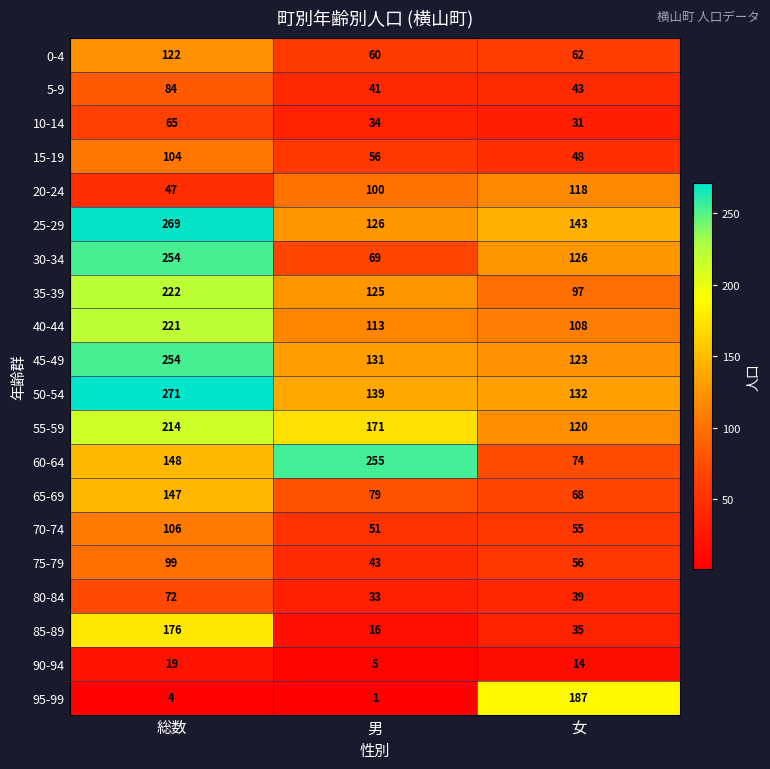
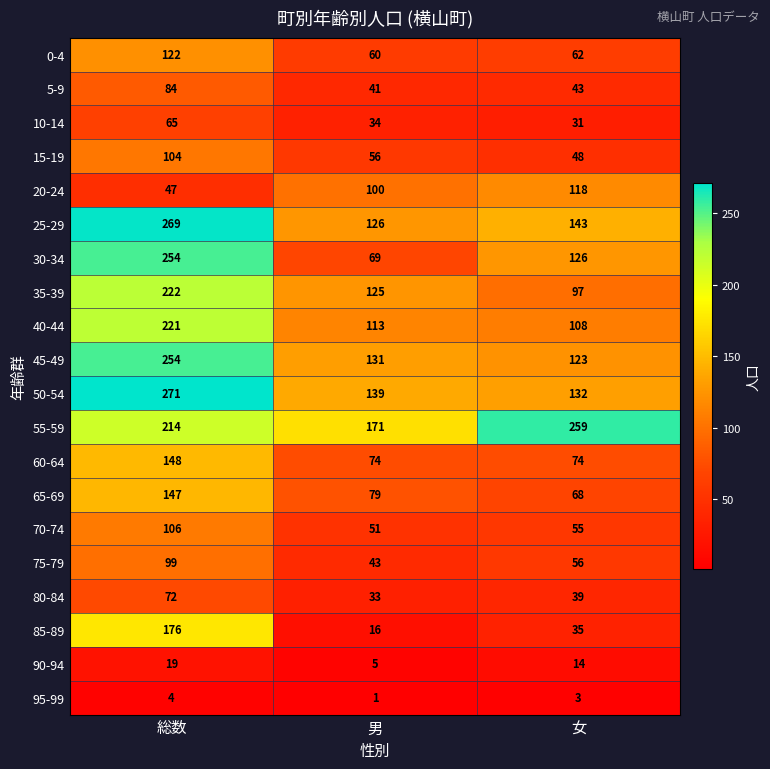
  {
    "0-4": {
      "総数": 122,
      "男": 60,
      "女": 62
    },
    "5-9": {
      "総数": 84,
      "男": 41,
      "女": 43
    },
    "10-14": {
      "総数": 65,
      "男": 34,
      "女": 31
    },
    "15-19": {
      "総数": 104,
      "男": 56,
      "女": 48
    },
    "20-24": {
      "総数": 47,
      "男": 100,
      "女": 118
    },
    "25-29": {
      "総数": 269,
      "男": 126,
      "女": 143
    },
    "30-34": {
      "総数": 254,
      "男": 69,
      "女": 126
    },
    "35-39": {
      "総数": 222,
      "男": 125,
      "女": 97
    },
    "40-44": {
      "総数": 221,
      "男": 113,
      "女": 108
    },
    "45-49": {
      "総数": 254,
      "男": 131,
      "女": 123
    },
    "50-54": {
      "総数": 271,
      "男": 139,
      "女": 132
    },
    "55-59": {
      "総数": 214,
      "男": 171,
-     "女": 120
+     "女": 259
    },
    "60-64": {
      "総数": 148,
-     "男": 255,
+     "男": 74,
      "女": 74
    },
    "65-69": {
      "総数": 147,
      "男": 79,
      "女": 68
    },
    "70-74": {
      "総数": 106,
      "男": 51,
      "女": 55
    },
    "75-79": {
      "総数": 99,
      "男": 43,
      "女": 56
    },
    "80-84": {
      "総数": 72,
      "男": 33,
      "女": 39
    },
    "85-89": {
      "総数": 176,
      "男": 16,
      "女": 35
    },
    "90-94": {
      "総数": 19,
      "男": 5,
      "女": 14
    },
    "95-99": {
      "総数": 4,
      "男": 1,
-     "女": 187
+     "女": 3
    }
  }
